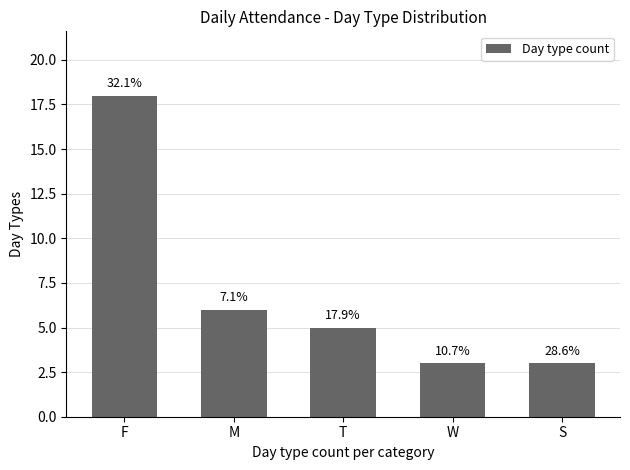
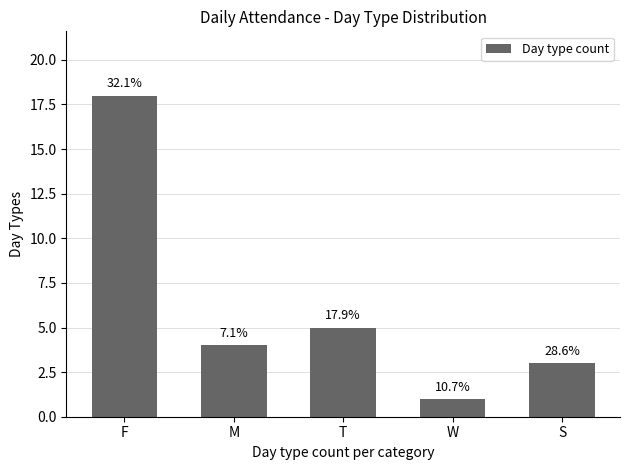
  {
-   "M": 6,
-   "W": 3
+   "M": 4,
+   "W": 1
  }
